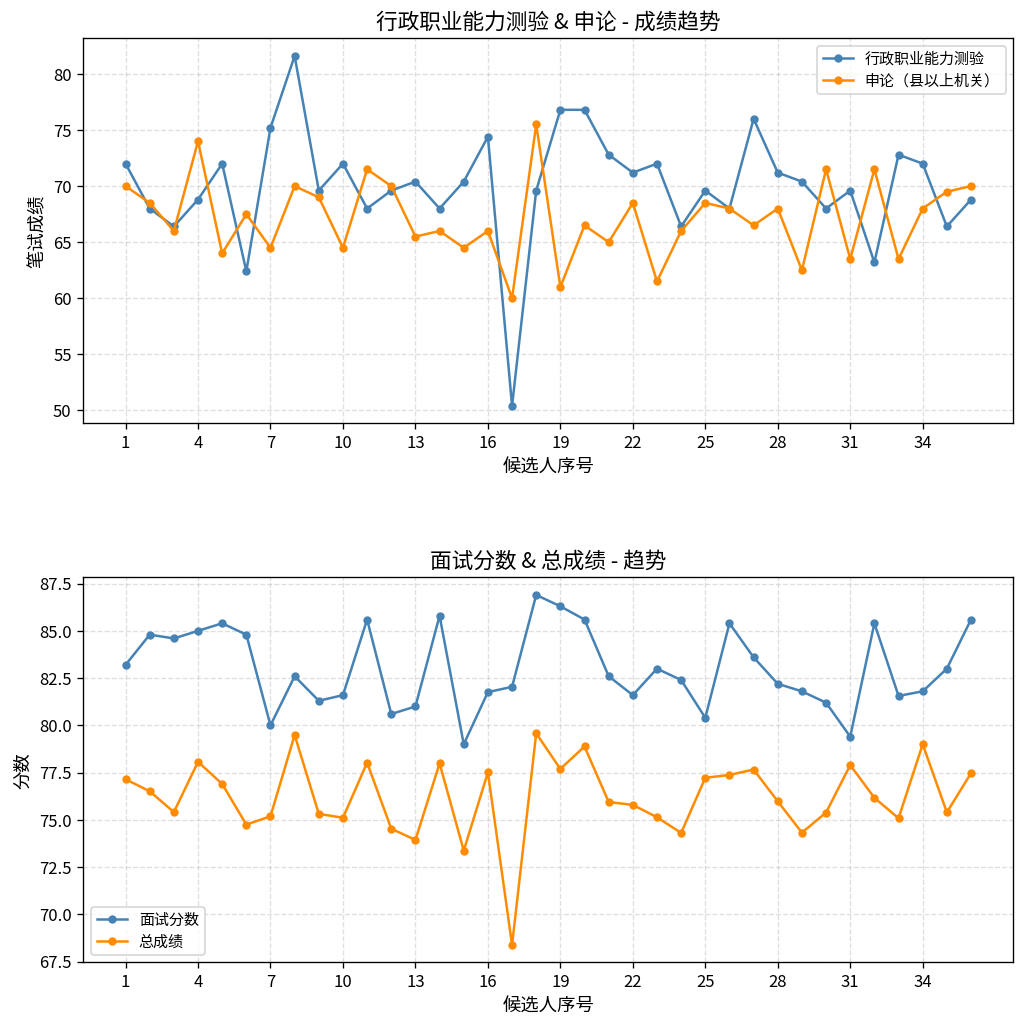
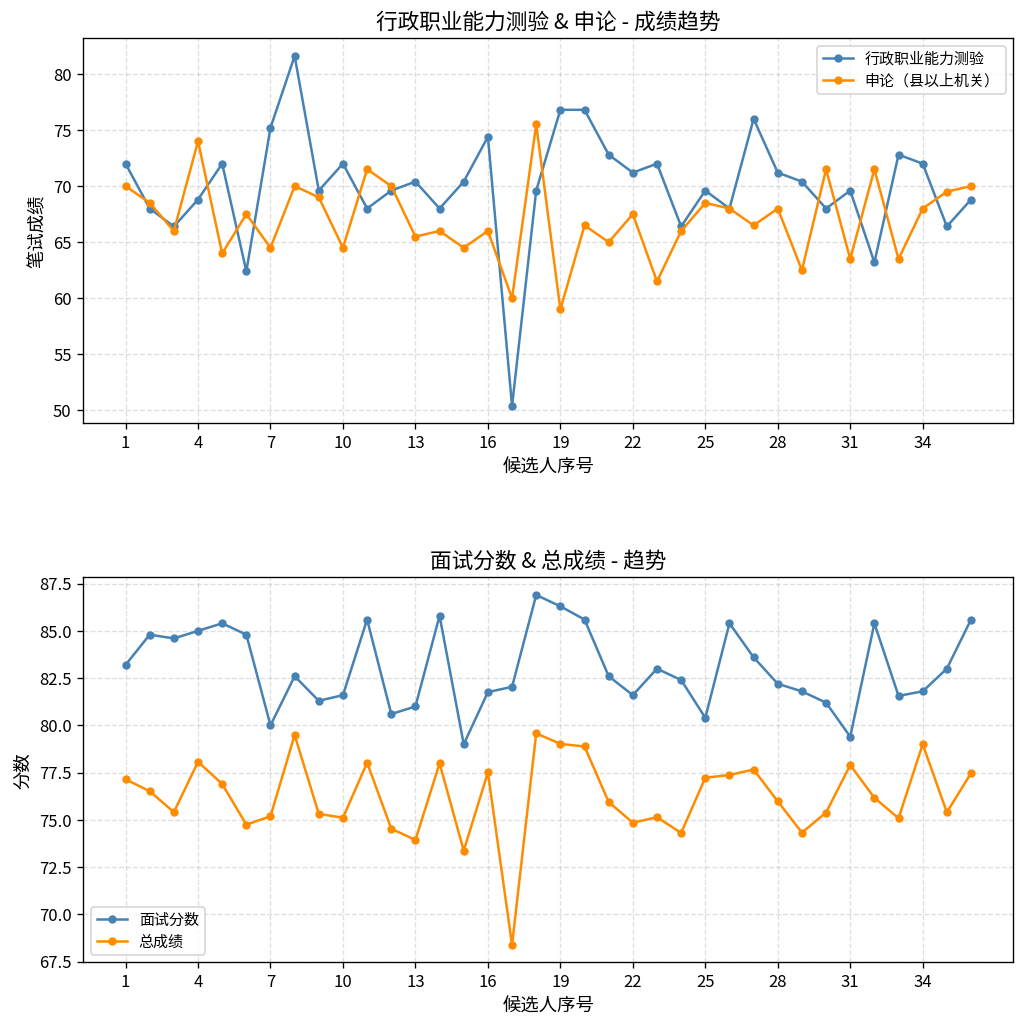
  {
    "行政职业能力测验 & 申论 - 成绩趋势": {
      "行政职业能力测验": {
        "1": 72,
        "4": 69,
        "7": 75,
        "10": 72,
        "13": 70,
        "16": 74,
        "19": 77,
        "22": 71,
        "25": 70,
        "28": 71,
        "31": 70,
        "34": 72
      },
      "申论（县以上机关）": {
        "1": 70,
        "4": 74,
        "7": 65,
        "10": 65,
        "13": 66,
        "16": 66,
-       "19": 61,
-       "22": 69,
+       "19": 59,
+       "22": 68,
        "25": 69,
        "28": 68,
        "31": 64,
        "34": 68
      }
    },
    "面试分数 & 总成绩 - 趋势": {
      "面试分数": {
        "1": 83.2,
        "4": 85.0,
        "7": 80.0,
        "10": 81.6,
        "13": 81.0,
        "16": 81.8,
        "19": 86.3,
        "22": 81.6,
        "25": 80.4,
        "28": 82.2,
        "31": 79.4,
        "34": 81.8
      },
      "总成绩": {
        "1": 77.2,
        "4": 78.1,
        "7": 75.2,
        "10": 75.1,
        "13": 73.9,
        "16": 77.5,
-       "19": 77.7,
-       "22": 75.8,
+       "19": 79.0,
+       "22": 74.9,
        "25": 77.2,
        "28": 76.0,
        "31": 77.9,
        "34": 79.0
      }
    }
  }
